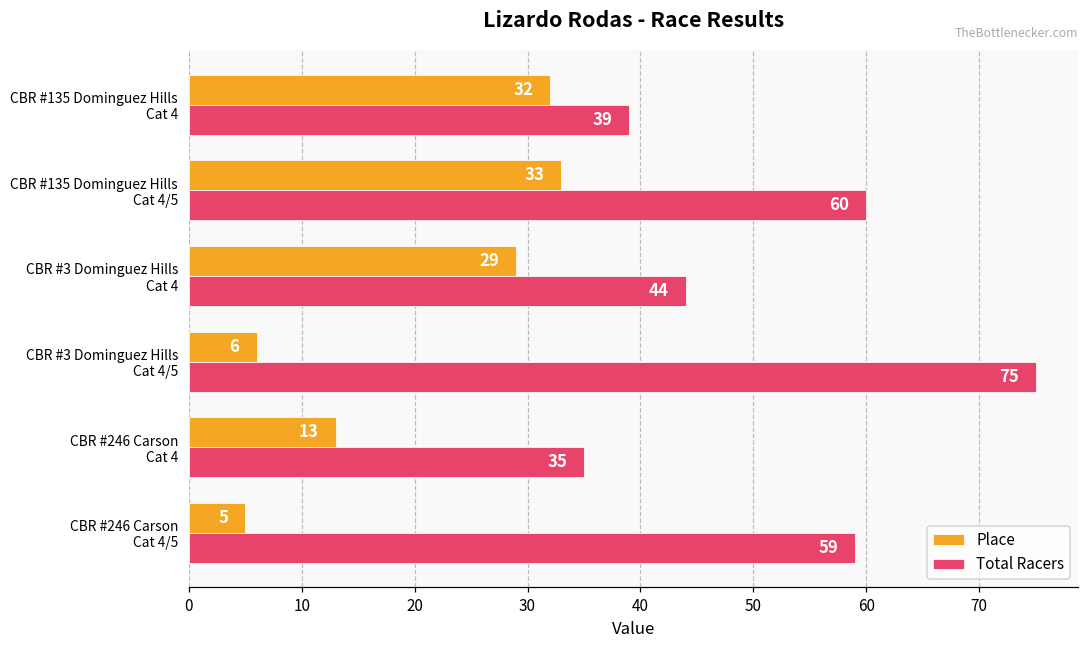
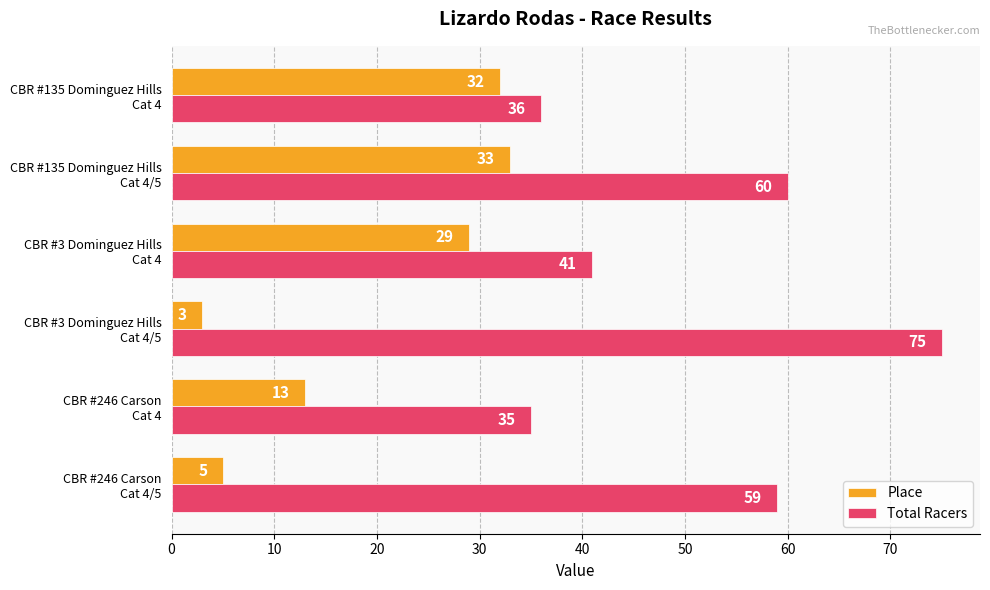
  {
    "Place": {
      "CBR #135 Dominguez Hills Cat 4": 32,
      "CBR #135 Dominguez Hills Cat 4/5": 33,
      "CBR #3 Dominguez Hills Cat 4": 29,
-     "CBR #3 Dominguez Hills Cat 4/5": 6,
+     "CBR #3 Dominguez Hills Cat 4/5": 3,
      "CBR #246 Carson Cat 4": 13,
      "CBR #246 Carson Cat 4/5": 5
    },
    "Total Racers": {
-     "CBR #135 Dominguez Hills Cat 4": 39,
+     "CBR #135 Dominguez Hills Cat 4": 36,
      "CBR #135 Dominguez Hills Cat 4/5": 60,
-     "CBR #3 Dominguez Hills Cat 4": 44,
+     "CBR #3 Dominguez Hills Cat 4": 41,
      "CBR #3 Dominguez Hills Cat 4/5": 75,
      "CBR #246 Carson Cat 4": 35,
      "CBR #246 Carson Cat 4/5": 59
    }
  }
